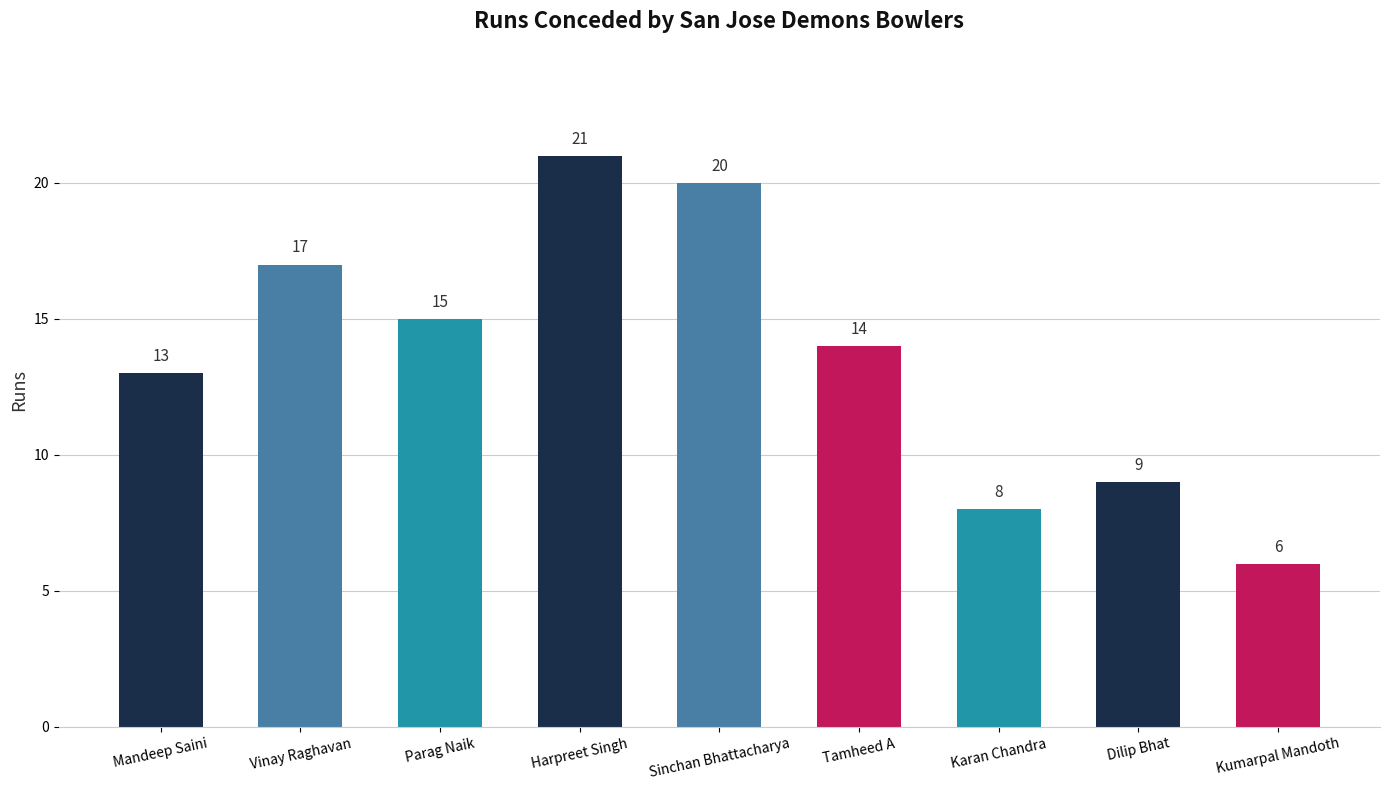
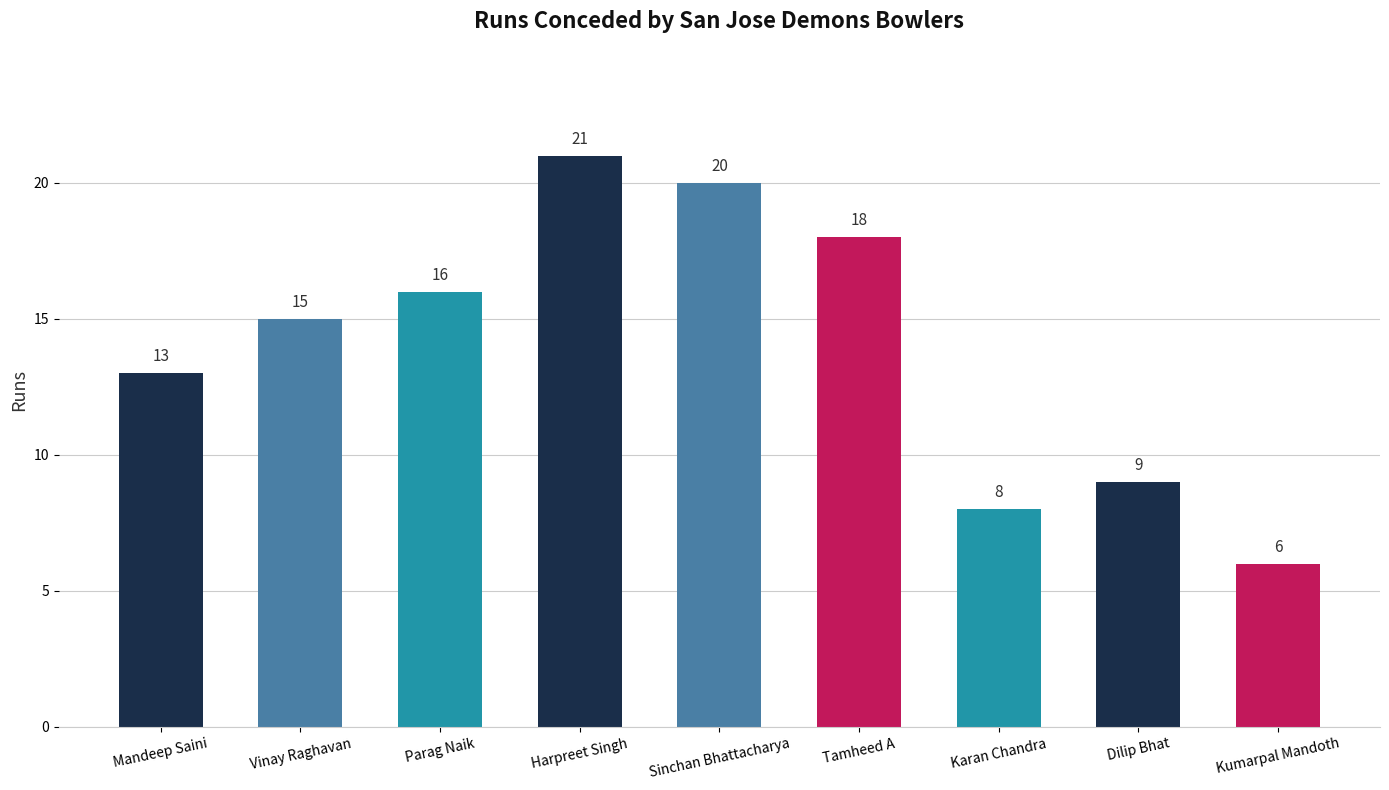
  {
    "Mandeep Saini": 13,
-   "Vinay Raghavan": 17,
-   "Parag Naik": 15,
+   "Vinay Raghavan": 15,
+   "Parag Naik": 16,
    "Harpreet Singh": 21,
    "Sinchan Bhattacharya": 20,
-   "Tamheed A": 14,
+   "Tamheed A": 18,
    "Karan Chandra": 8,
    "Dilip Bhat": 9,
    "Kumarpal Mandoth": 6
  }
